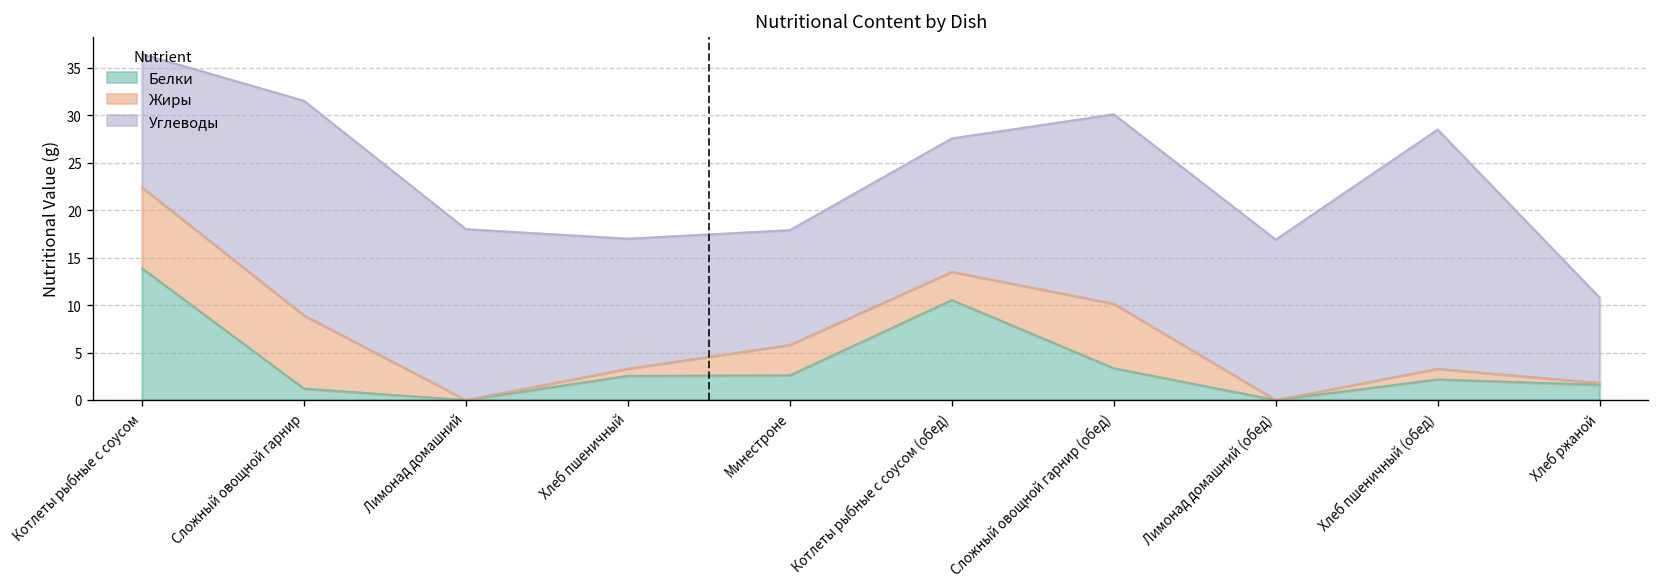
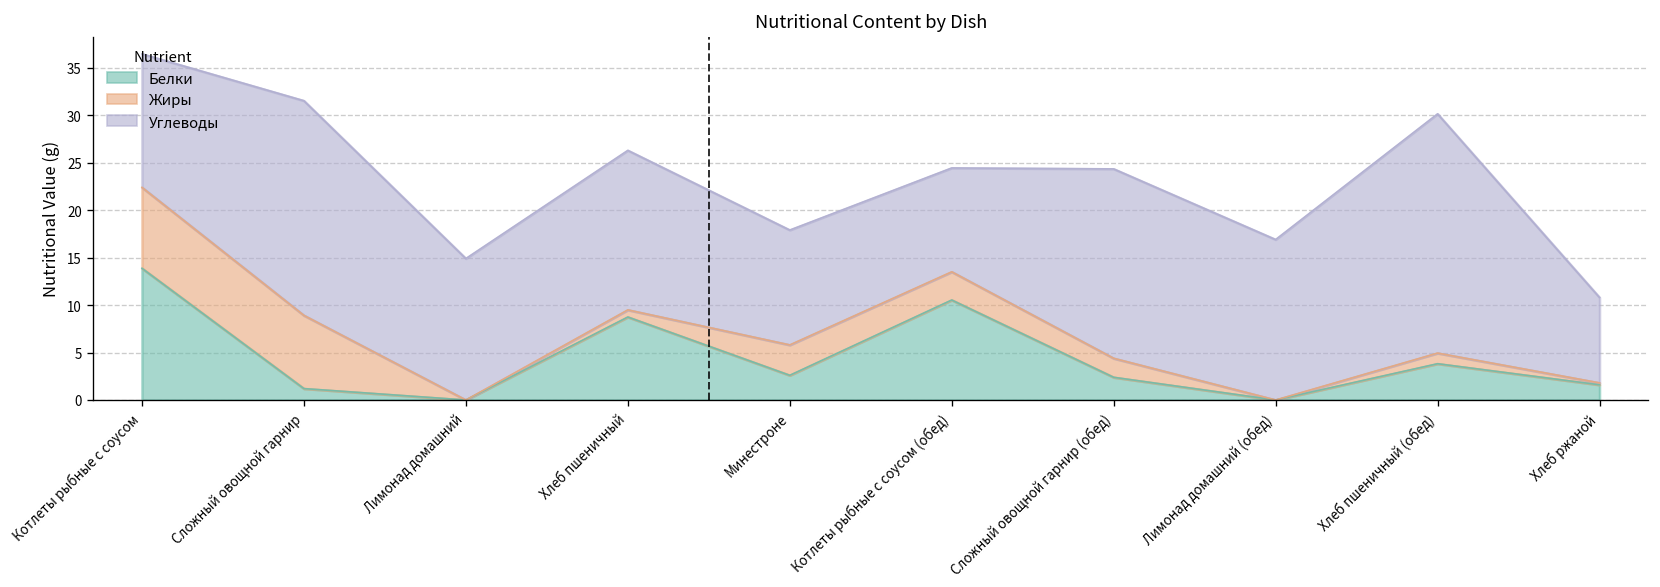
  {
    "Белки": {
      "Котлеты рыбные с соусом": 14,
      "Сложный овощной гарнир": 1,
-     "Хлеб пшеничный": 3,
+     "Хлеб пшеничный": 9,
      "Минестроне": 3,
      "Котлеты рыбные с соусом (обед)": 11,
-     "Сложный овощной гарнир (обед)": 3,
-     "Хлеб пшеничный (обед)": 2
+     "Сложный овощной гарнир (обед)": 2,
+     "Хлеб пшеничный (обед)": 4
    },
    "Жиры": {
      "Котлеты рыбные с соусом": 9,
      "Сложный овощной гарнир": 8,
      "Хлеб пшеничный": 1,
      "Минестроне": 3,
      "Котлеты рыбные с соусом (обед)": 3,
-     "Сложный овощной гарнир (обед)": 7,
+     "Сложный овощной гарнир (обед)": 2,
      "Хлеб пшеничный (обед)": 1
    },
    "Углеводы": {
      "Котлеты рыбные с соусом": 14,
      "Сложный овощной гарнир": 23,
-     "Лимонад домашний": 18,
-     "Хлеб пшеничный": 14,
+     "Лимонад домашний": 15,
+     "Хлеб пшеничный": 17,
      "Минестроне": 12,
-     "Котлеты рыбные с соусом (обед)": 14,
+     "Котлеты рыбные с соусом (обед)": 11,
      "Сложный овощной гарнир (обед)": 20,
      "Лимонад домашний (обед)": 17,
      "Хлеб пшеничный (обед)": 25,
      "Хлеб ржаной": 9
    }
  }
